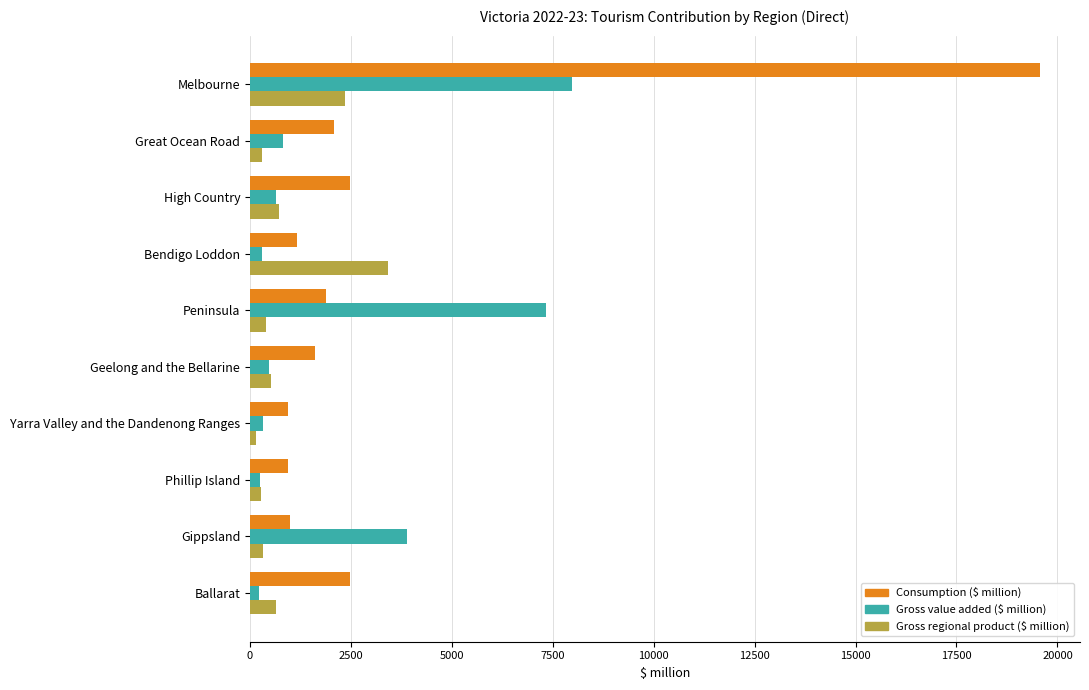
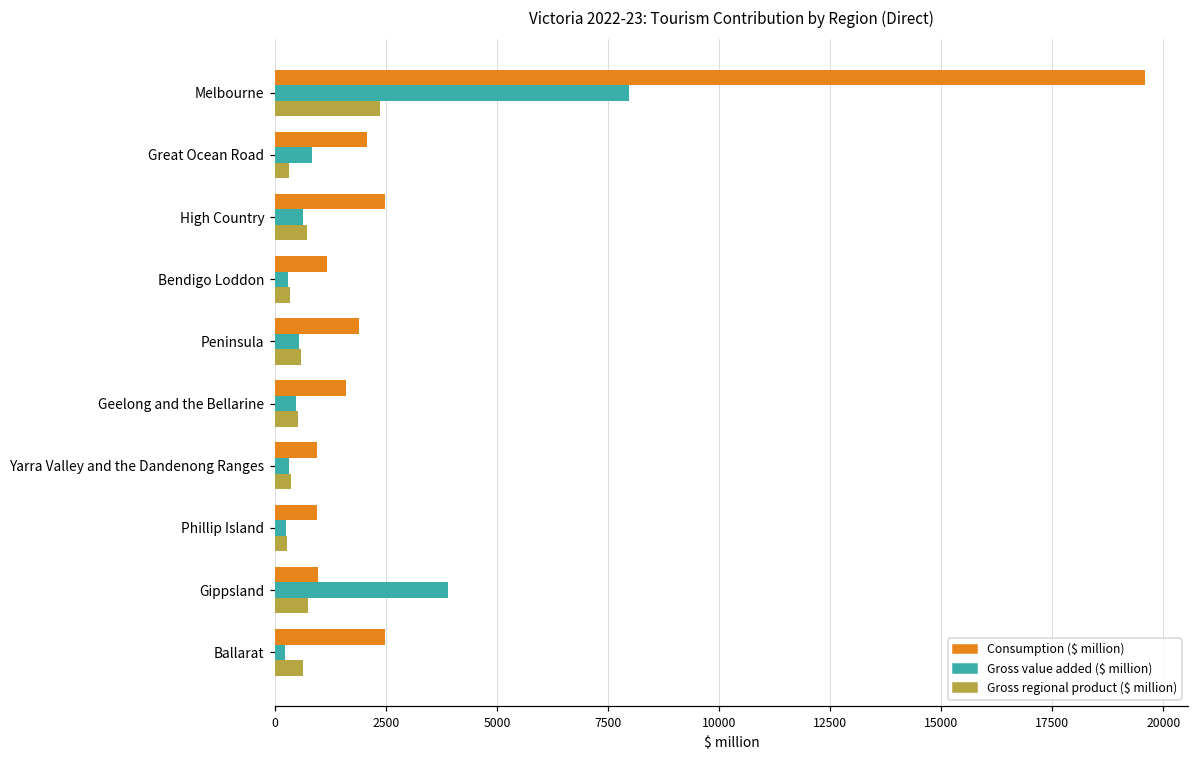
  {
    "Consumption ($ million)": {
      "Melbourne": 19600,
      "Great Ocean Road": 2100,
      "High Country": 2500,
      "Bendigo Loddon": 1200,
      "Peninsula": 1900,
      "Geelong and the Bellarine": 1600,
      "Yarra Valley and the Dandenong Ranges": 900,
      "Phillip Island": 900,
      "Gippsland": 1000,
      "Ballarat": 2500
    },
    "Gross value added ($ million)": {
      "Melbourne": 8000,
      "Great Ocean Road": 800,
      "High Country": 600,
      "Bendigo Loddon": 300,
-     "Peninsula": 7300,
+     "Peninsula": 500,
      "Geelong and the Bellarine": 500,
      "Yarra Valley and the Dandenong Ranges": 300,
      "Phillip Island": 300,
      "Gippsland": 3900,
      "Ballarat": 200
    },
    "Gross regional product ($ million)": {
      "Melbourne": 2400,
      "Great Ocean Road": 300,
      "High Country": 700,
-     "Bendigo Loddon": 3400,
-     "Peninsula": 400,
+     "Bendigo Loddon": 300,
+     "Peninsula": 600,
      "Geelong and the Bellarine": 500,
-     "Yarra Valley and the Dandenong Ranges": 200,
+     "Yarra Valley and the Dandenong Ranges": 400,
      "Phillip Island": 300,
-     "Gippsland": 300,
+     "Gippsland": 700,
      "Ballarat": 600
    }
  }
